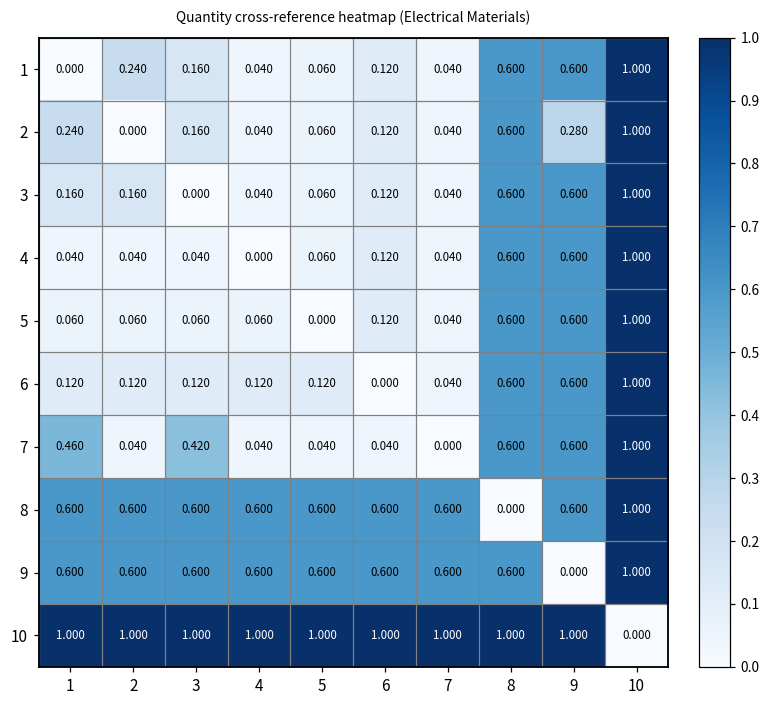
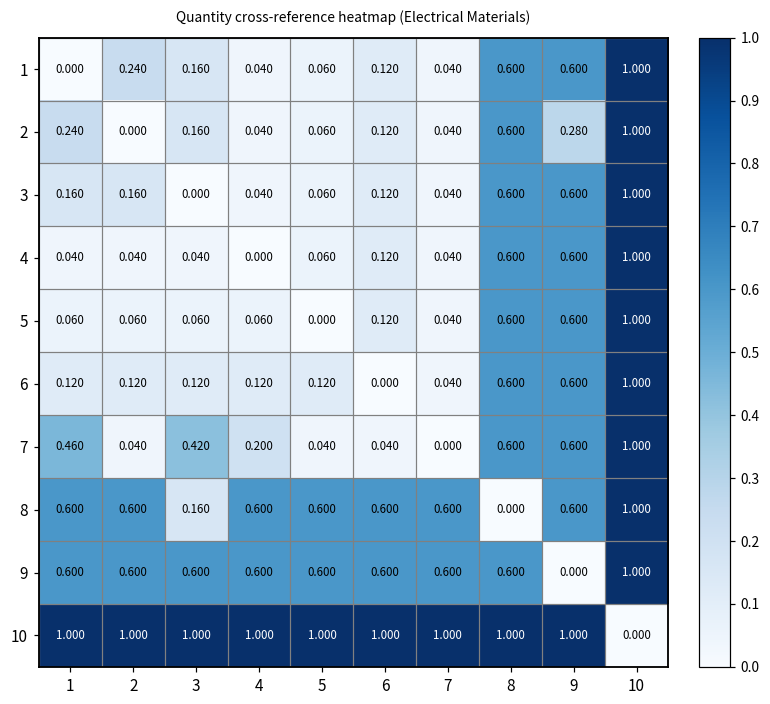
  {
    "1": {
      "1": 0.000,
      "2": 0.240,
      "3": 0.160,
      "4": 0.040,
      "5": 0.060,
      "6": 0.120,
      "7": 0.040,
      "8": 0.600,
      "9": 0.600,
      "10": 1.000
    },
    "2": {
      "1": 0.240,
      "2": 0.000,
      "3": 0.160,
      "4": 0.040,
      "5": 0.060,
      "6": 0.120,
      "7": 0.040,
      "8": 0.600,
      "9": 0.280,
      "10": 1.000
    },
    "3": {
      "1": 0.160,
      "2": 0.160,
      "3": 0.000,
      "4": 0.040,
      "5": 0.060,
      "6": 0.120,
      "7": 0.040,
      "8": 0.600,
      "9": 0.600,
      "10": 1.000
    },
    "4": {
      "1": 0.040,
      "2": 0.040,
      "3": 0.040,
      "4": 0.000,
      "5": 0.060,
      "6": 0.120,
      "7": 0.040,
      "8": 0.600,
      "9": 0.600,
      "10": 1.000
    },
    "5": {
      "1": 0.060,
      "2": 0.060,
      "3": 0.060,
      "4": 0.060,
      "5": 0.000,
      "6": 0.120,
      "7": 0.040,
      "8": 0.600,
      "9": 0.600,
      "10": 1.000
    },
    "6": {
      "1": 0.120,
      "2": 0.120,
      "3": 0.120,
      "4": 0.120,
      "5": 0.120,
      "6": 0.000,
      "7": 0.040,
      "8": 0.600,
      "9": 0.600,
      "10": 1.000
    },
    "7": {
      "1": 0.460,
      "2": 0.040,
      "3": 0.420,
-     "4": 0.040,
+     "4": 0.200,
      "5": 0.040,
      "6": 0.040,
      "7": 0.000,
      "8": 0.600,
      "9": 0.600,
      "10": 1.000
    },
    "8": {
      "1": 0.600,
      "2": 0.600,
-     "3": 0.600,
+     "3": 0.160,
      "4": 0.600,
      "5": 0.600,
      "6": 0.600,
      "7": 0.600,
      "8": 0.000,
      "9": 0.600,
      "10": 1.000
    },
    "9": {
      "1": 0.600,
      "2": 0.600,
      "3": 0.600,
      "4": 0.600,
      "5": 0.600,
      "6": 0.600,
      "7": 0.600,
      "8": 0.600,
      "9": 0.000,
      "10": 1.000
    },
    "10": {
      "1": 1.000,
      "2": 1.000,
      "3": 1.000,
      "4": 1.000,
      "5": 1.000,
      "6": 1.000,
      "7": 1.000,
      "8": 1.000,
      "9": 1.000,
      "10": 0.000
    }
  }
